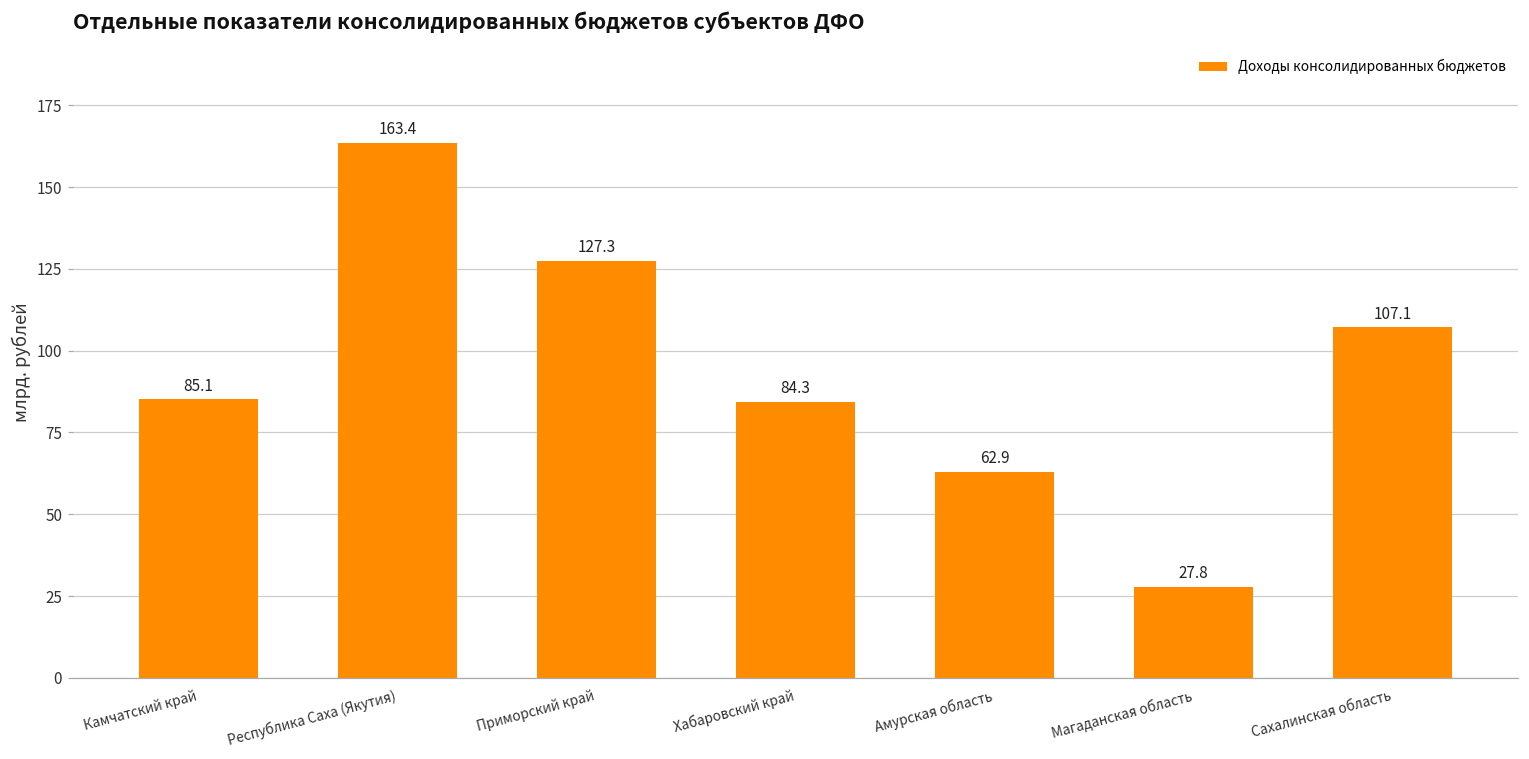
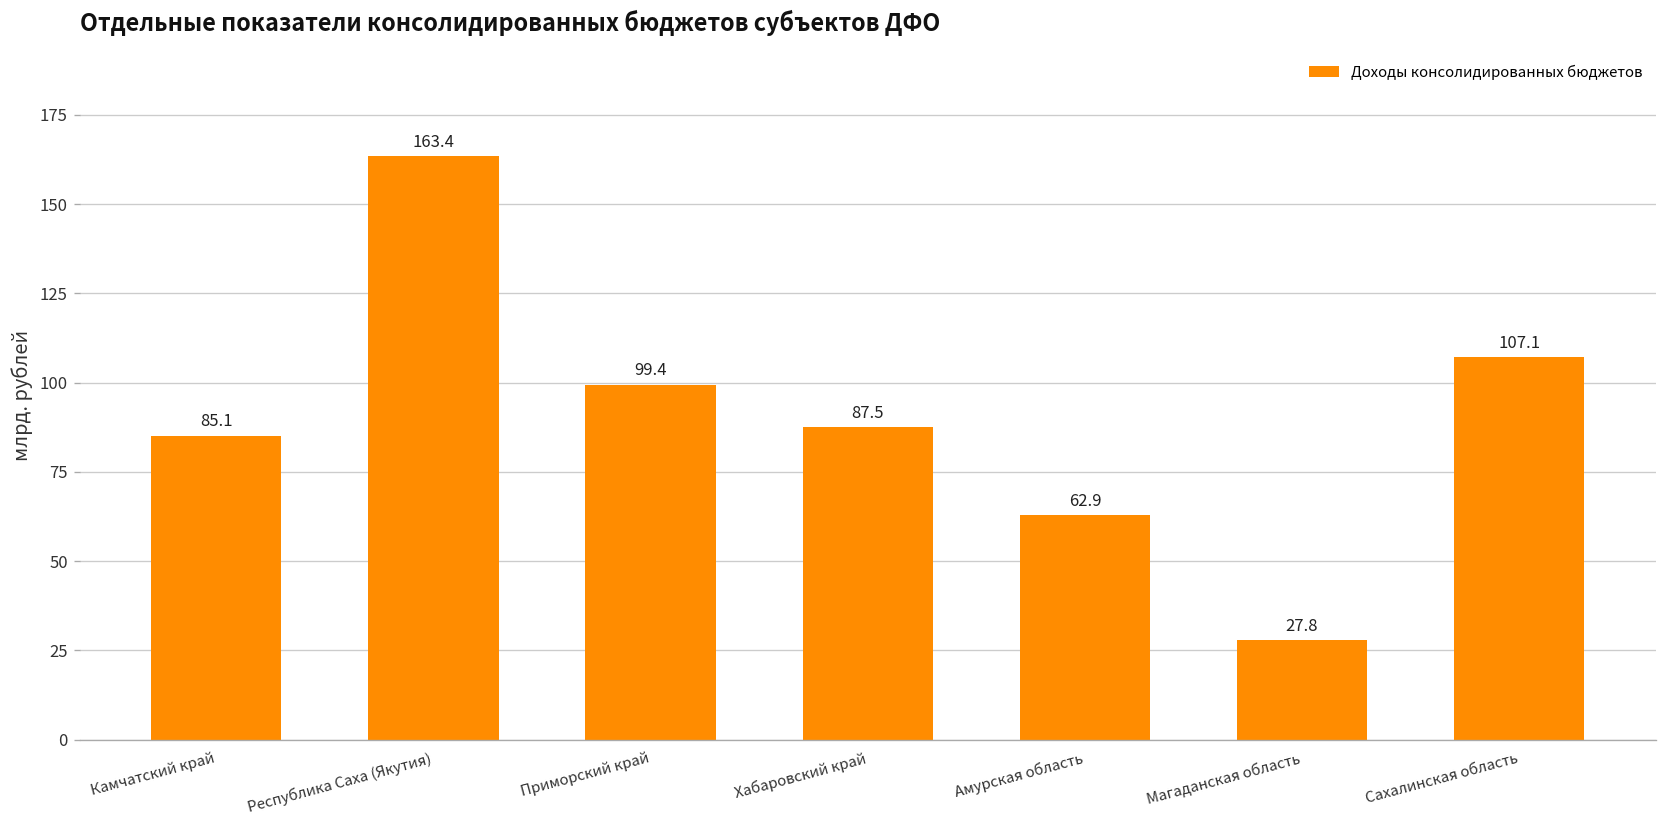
  {
    "Камчатский край": 85.1,
    "Республика Саха (Якутия)": 163.4,
-   "Приморский край": 127.3,
-   "Хабаровский край": 84.3,
+   "Приморский край": 99.4,
+   "Хабаровский край": 87.5,
    "Амурская область": 62.9,
    "Магаданская область": 27.8,
    "Сахалинская область": 107.1
  }
